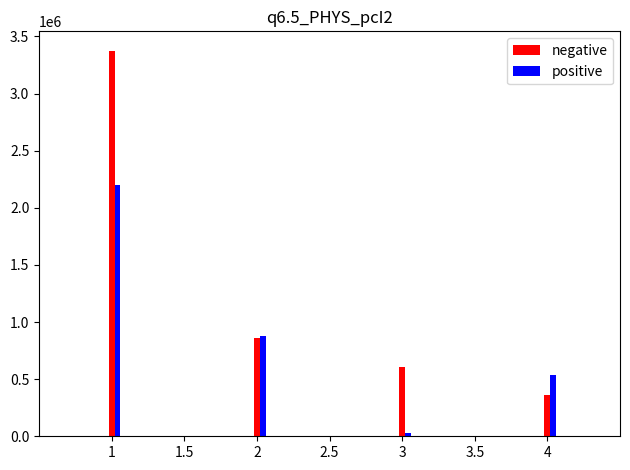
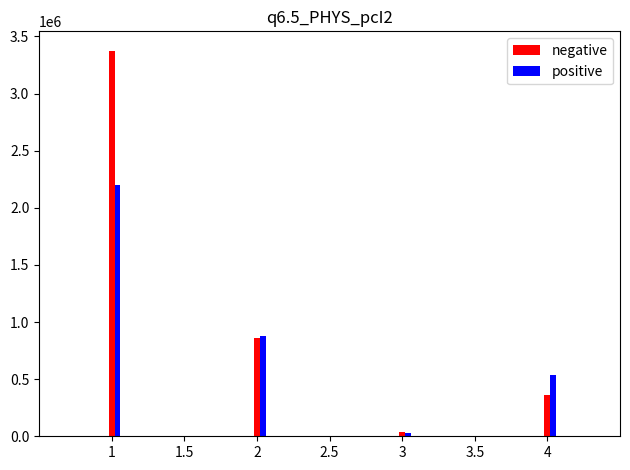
  {
    "negative": {
      "1": 3380000,
      "2": 860000,
-     "3": 600000,
+     "3": 40000,
      "4": 360000
    }
  }
